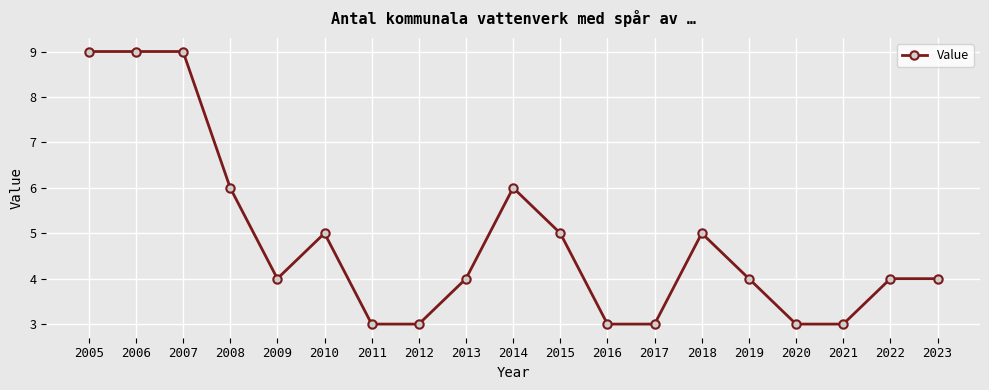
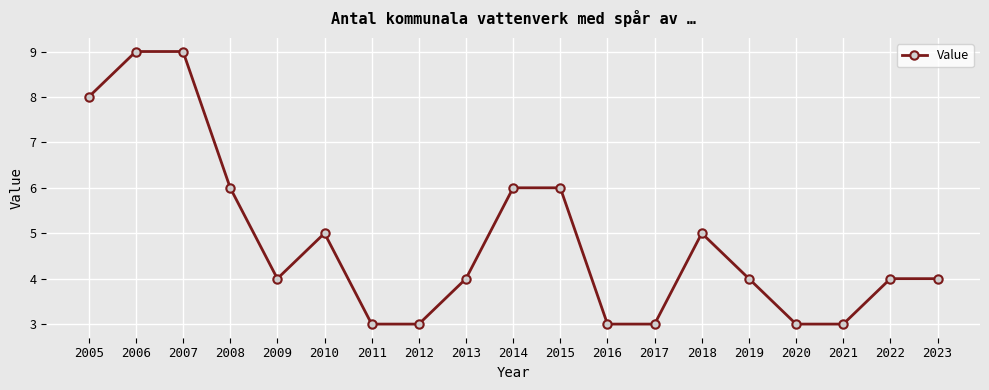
  {
-   "2005": 9,
+   "2005": 8,
    "2006": 9,
    "2007": 9,
    "2008": 6,
    "2009": 4,
    "2010": 5,
    "2011": 3,
    "2012": 3,
    "2013": 4,
    "2014": 6,
-   "2015": 5,
+   "2015": 6,
    "2016": 3,
    "2017": 3,
    "2018": 5,
    "2019": 4,
    "2020": 3,
    "2021": 3,
    "2022": 4,
    "2023": 4
  }
